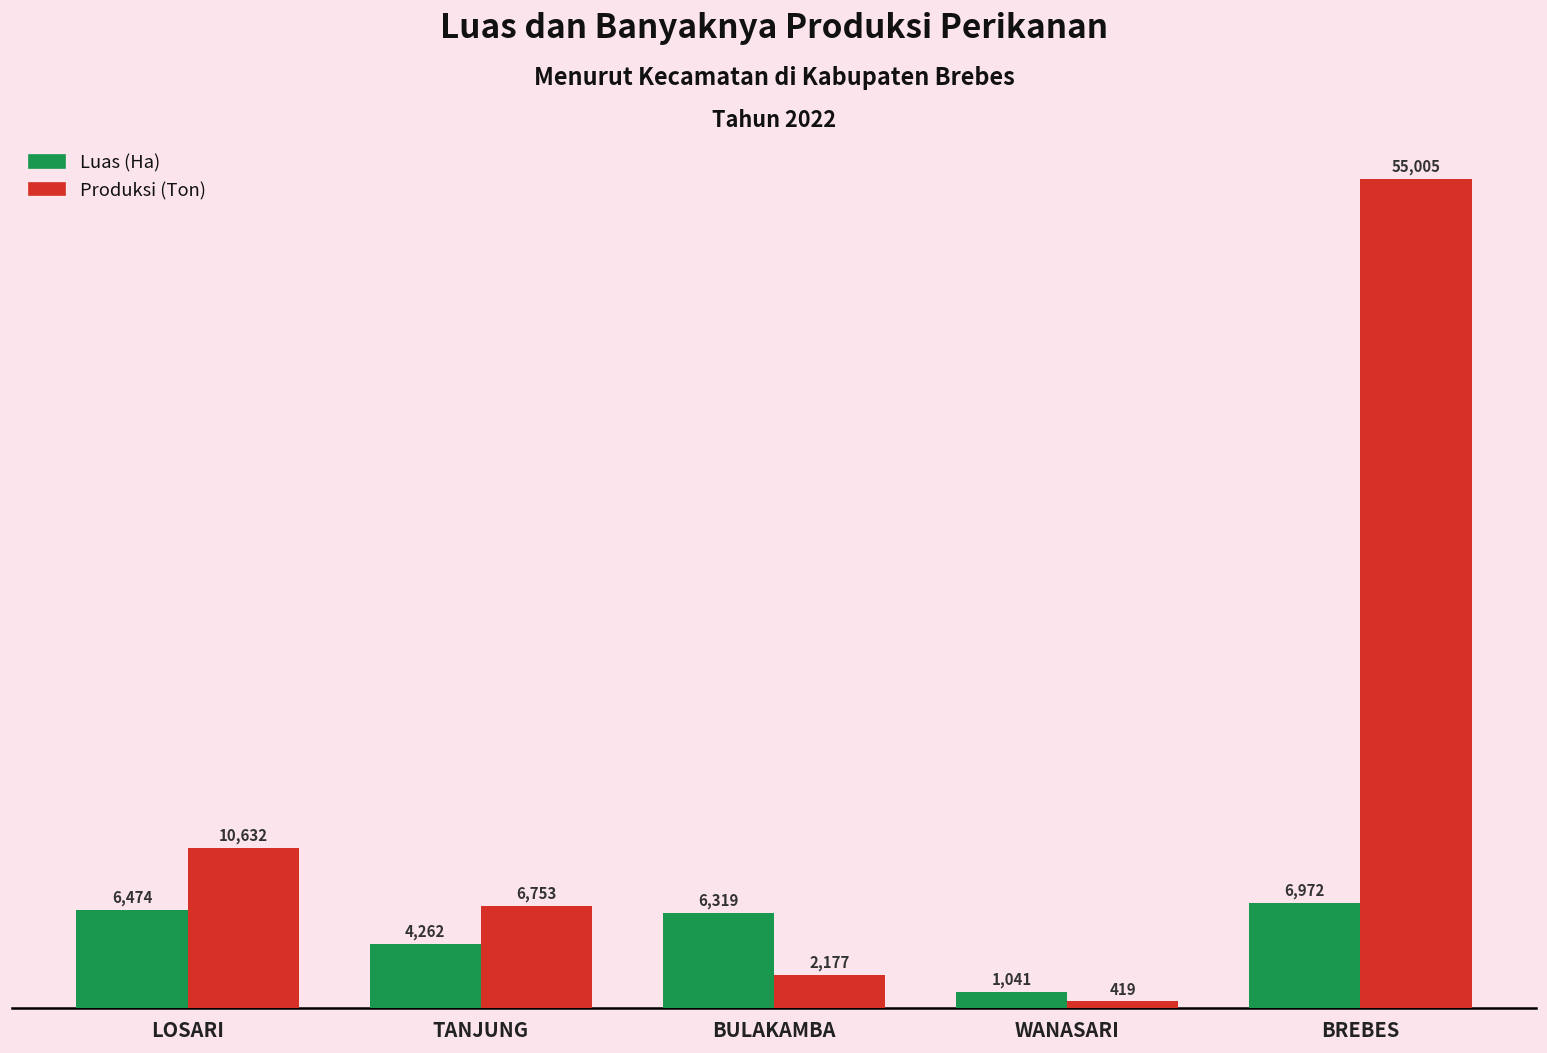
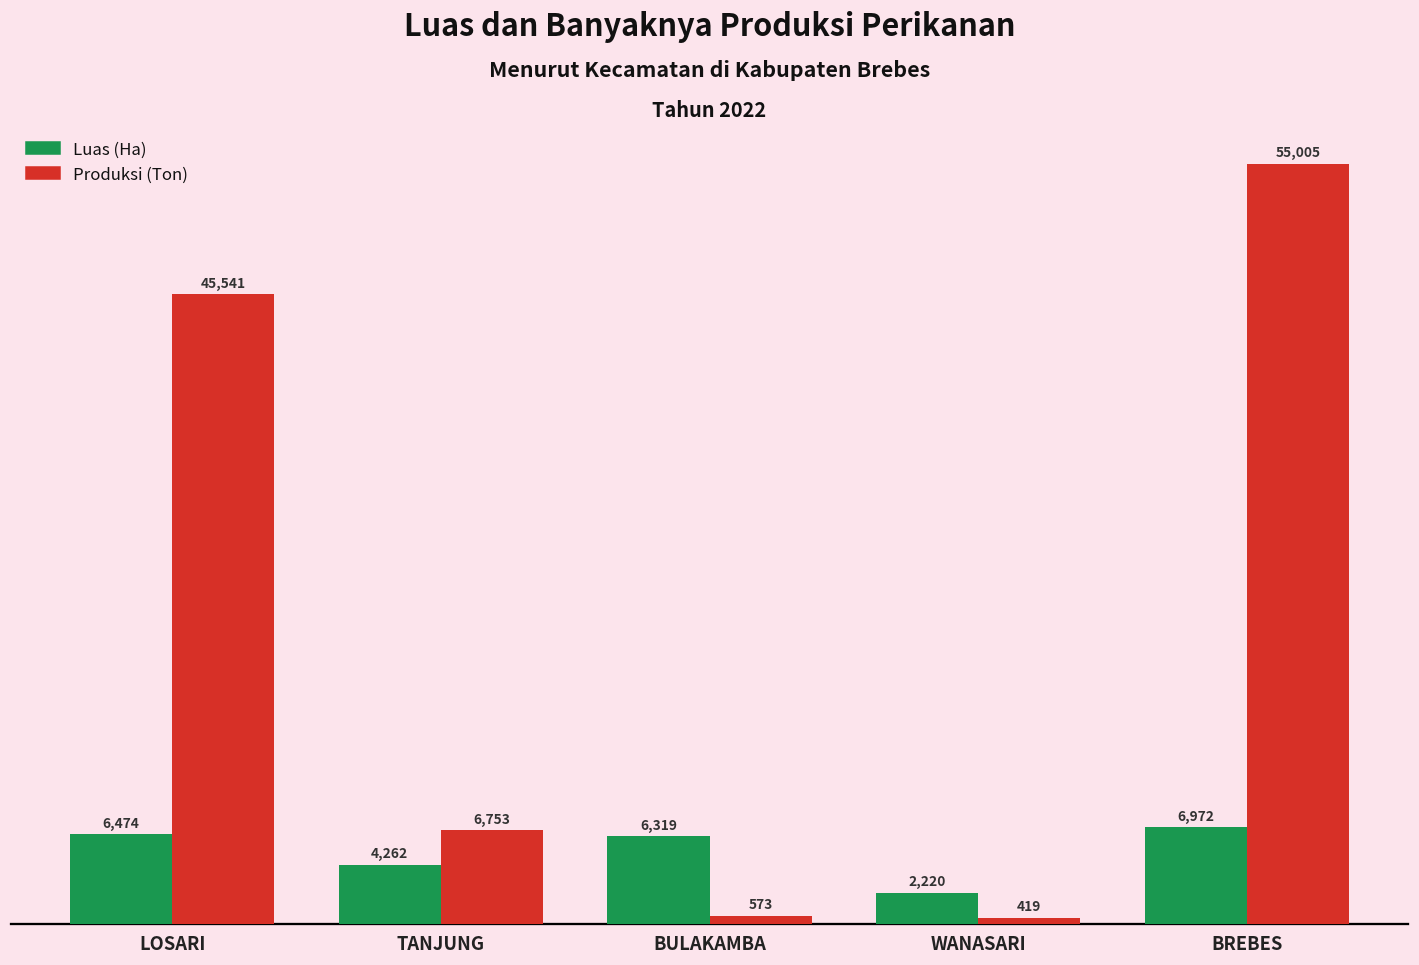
  {
    "Luas (Ha)": {
      "LOSARI": "6,474",
      "TANJUNG": "4,262",
      "BULAKAMBA": "6,319",
-     "WANASARI": "1,041",
+     "WANASARI": "2,220",
      "BREBES": "6,972"
    },
    "Produksi (Ton)": {
-     "LOSARI": "10,632",
+     "LOSARI": "45,541",
      "TANJUNG": "6,753",
-     "BULAKAMBA": "2,177",
+     "BULAKAMBA": "573",
      "WANASARI": "419",
      "BREBES": "55,005"
    }
  }
